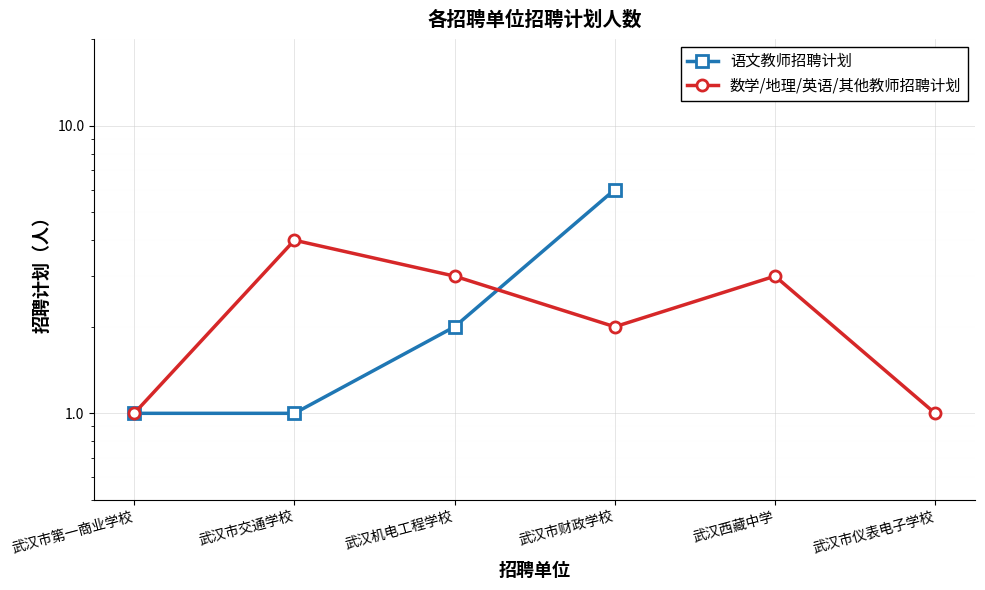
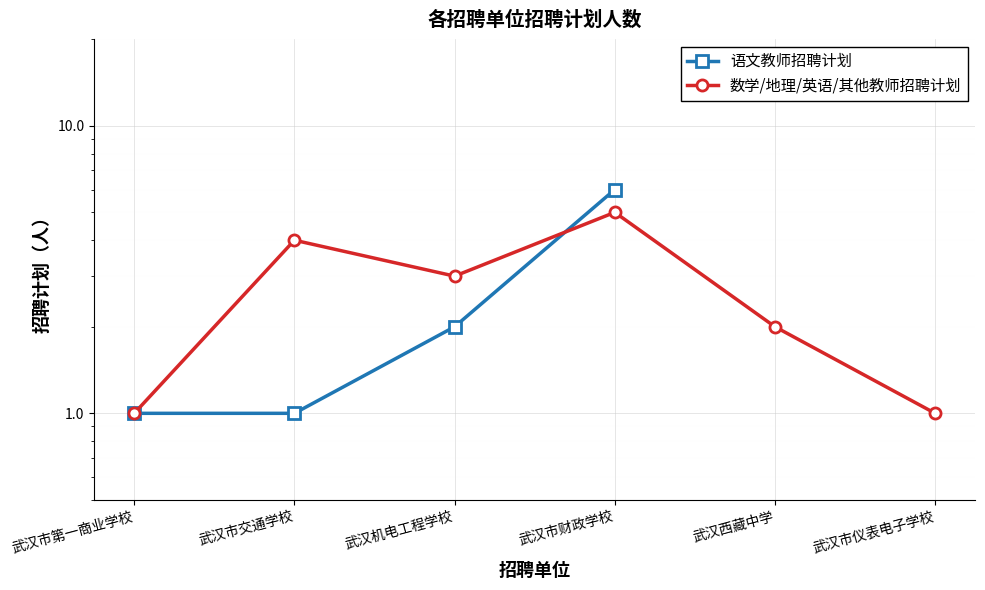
  {
    "语文教师招聘计划": {
      "武汉市交通学校": 1,
      "武汉机电工程学校": 2,
      "武汉市财政学校": 6
    },
    "数学/地理/英语/其他教师招聘计划": {
      "武汉市交通学校": 4,
      "武汉机电工程学校": 3,
-     "武汉市财政学校": 2,
-     "武汉西藏中学": 3,
+     "武汉市财政学校": 5,
+     "武汉西藏中学": 2,
      "武汉市仪表电子学校": 1
    }
  }
